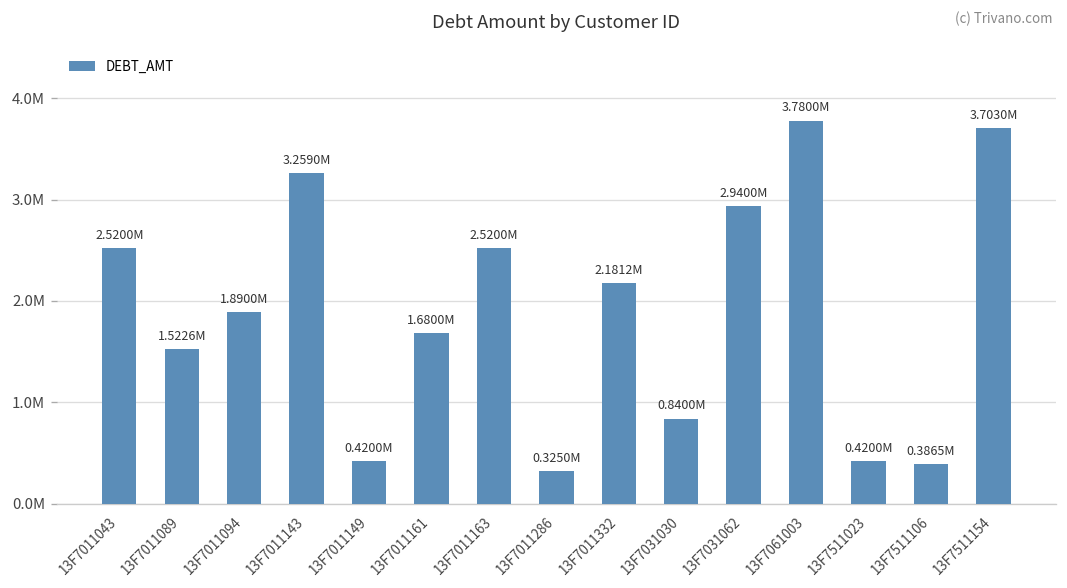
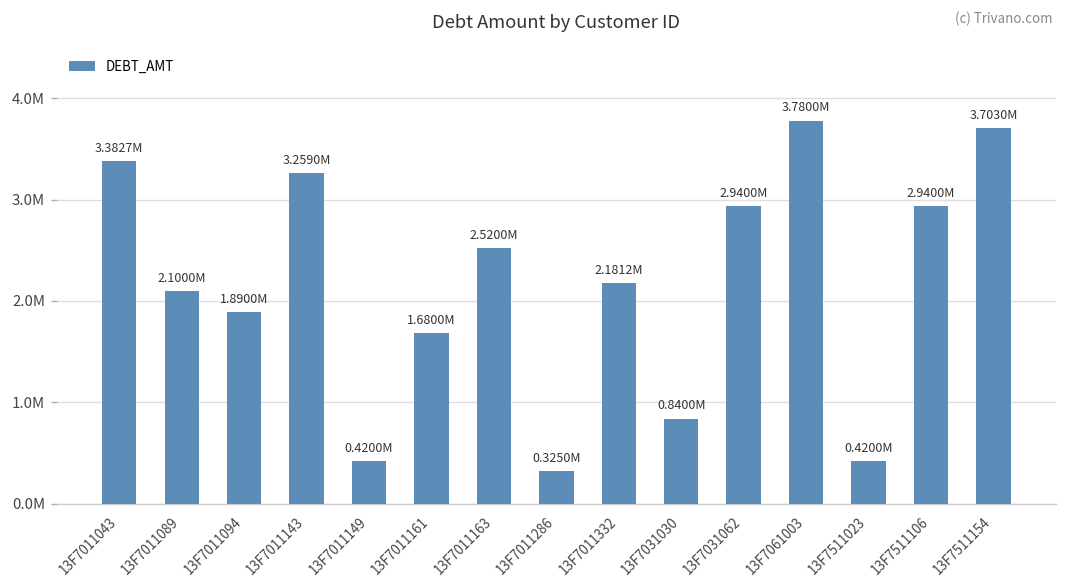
  {
-   "13F7011043": "2.5200M",
-   "13F7011089": "1.5226M",
+   "13F7011043": "3.3827M",
+   "13F7011089": "2.1000M",
    "13F7011094": "1.8900M",
    "13F7011143": "3.2590M",
    "13F7011149": "0.4200M",
    "13F7011161": "1.6800M",
    "13F7011163": "2.5200M",
    "13F7011286": "0.3250M",
    "13F7011332": "2.1812M",
    "13F7031030": "0.8400M",
    "13F7031062": "2.9400M",
    "13F7061003": "3.7800M",
    "13F7511023": "0.4200M",
-   "13F7511106": "0.3865M",
+   "13F7511106": "2.9400M",
    "13F7511154": "3.7030M"
  }
